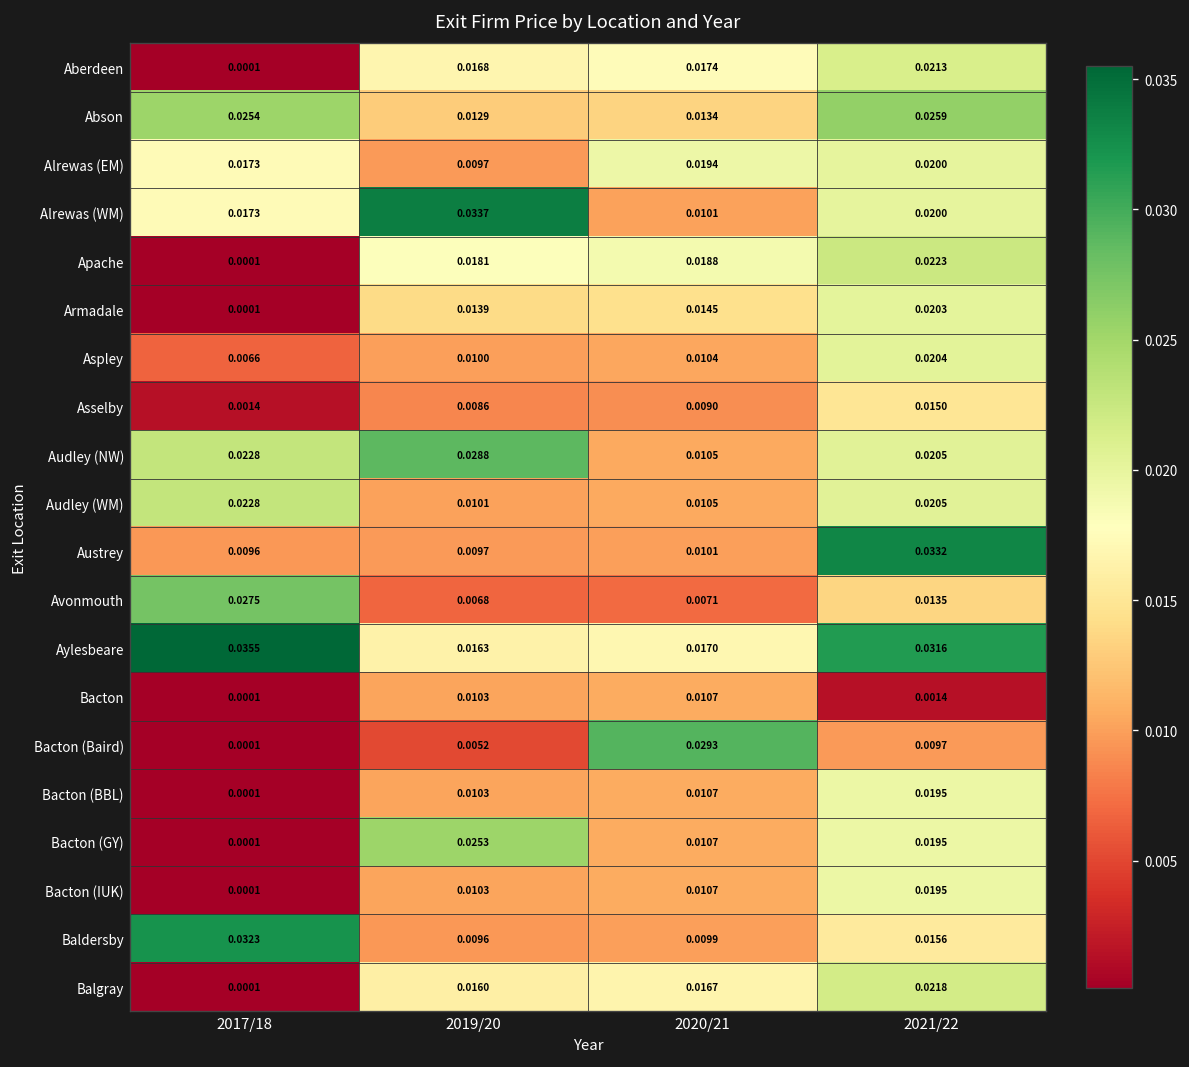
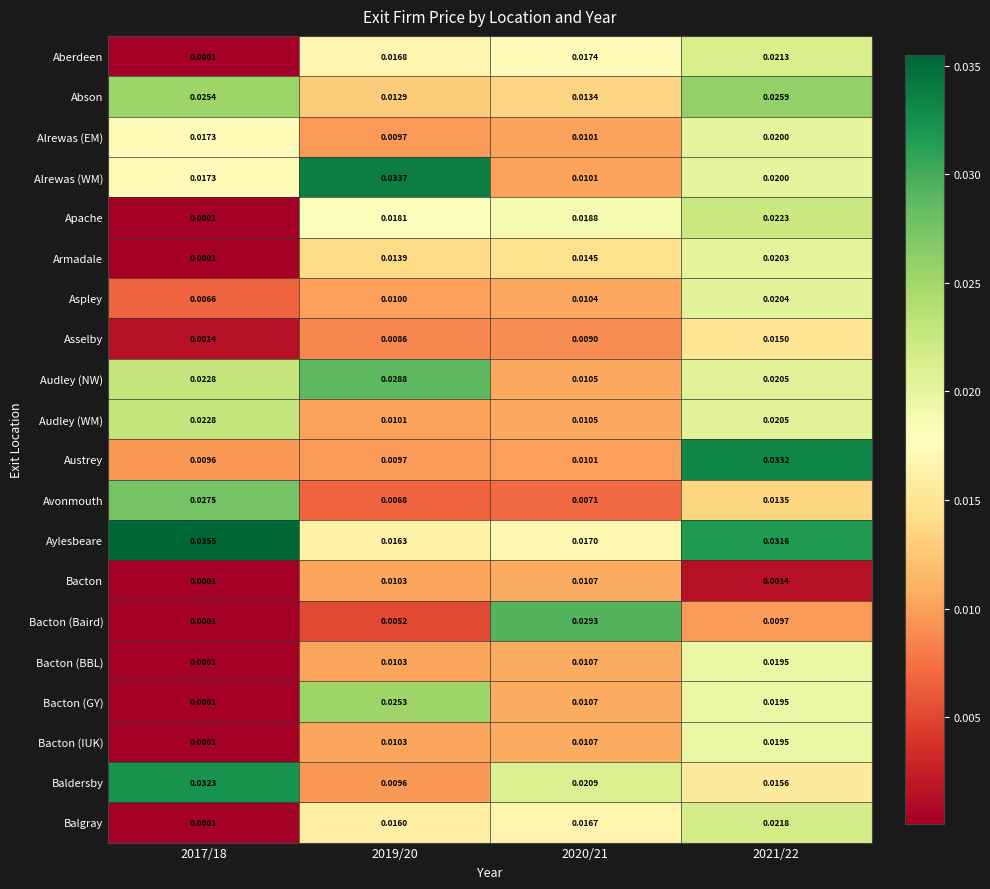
  {
    "Aberdeen": {
      "2017/18": 0.0001,
      "2019/20": 0.0168,
      "2020/21": 0.0174,
      "2021/22": 0.0213
    },
    "Abson": {
      "2017/18": 0.0254,
      "2019/20": 0.0129,
      "2020/21": 0.0134,
      "2021/22": 0.0259
    },
    "Alrewas (EM)": {
      "2017/18": 0.0173,
      "2019/20": 0.0097,
-     "2020/21": 0.0194,
+     "2020/21": 0.0101,
      "2021/22": 0.0200
    },
    "Alrewas (WM)": {
      "2017/18": 0.0173,
      "2019/20": 0.0337,
      "2020/21": 0.0101,
      "2021/22": 0.0200
    },
    "Apache": {
      "2017/18": 0.0001,
      "2019/20": 0.0181,
      "2020/21": 0.0188,
      "2021/22": 0.0223
    },
    "Armadale": {
      "2017/18": 0.0001,
      "2019/20": 0.0139,
      "2020/21": 0.0145,
      "2021/22": 0.0203
    },
    "Aspley": {
      "2017/18": 0.0066,
      "2019/20": 0.0100,
      "2020/21": 0.0104,
      "2021/22": 0.0204
    },
    "Asselby": {
      "2017/18": 0.0014,
      "2019/20": 0.0086,
      "2020/21": 0.0090,
      "2021/22": 0.0150
    },
    "Audley (NW)": {
      "2017/18": 0.0228,
      "2019/20": 0.0288,
      "2020/21": 0.0105,
      "2021/22": 0.0205
    },
    "Audley (WM)": {
      "2017/18": 0.0228,
      "2019/20": 0.0101,
      "2020/21": 0.0105,
      "2021/22": 0.0205
    },
    "Austrey": {
      "2017/18": 0.0096,
      "2019/20": 0.0097,
      "2020/21": 0.0101,
      "2021/22": 0.0332
    },
    "Avonmouth": {
      "2017/18": 0.0275,
      "2019/20": 0.0068,
      "2020/21": 0.0071,
      "2021/22": 0.0135
    },
    "Aylesbeare": {
      "2017/18": 0.0355,
      "2019/20": 0.0163,
      "2020/21": 0.0170,
      "2021/22": 0.0316
    },
    "Bacton": {
      "2017/18": 0.0001,
      "2019/20": 0.0103,
      "2020/21": 0.0107,
      "2021/22": 0.0014
    },
    "Bacton (Baird)": {
      "2017/18": 0.0001,
      "2019/20": 0.0052,
      "2020/21": 0.0293,
      "2021/22": 0.0097
    },
    "Bacton (BBL)": {
      "2017/18": 0.0001,
      "2019/20": 0.0103,
      "2020/21": 0.0107,
      "2021/22": 0.0195
    },
    "Bacton (GY)": {
      "2017/18": 0.0001,
      "2019/20": 0.0253,
      "2020/21": 0.0107,
      "2021/22": 0.0195
    },
    "Bacton (IUK)": {
      "2017/18": 0.0001,
      "2019/20": 0.0103,
      "2020/21": 0.0107,
      "2021/22": 0.0195
    },
    "Baldersby": {
      "2017/18": 0.0323,
      "2019/20": 0.0096,
-     "2020/21": 0.0099,
+     "2020/21": 0.0209,
      "2021/22": 0.0156
    },
    "Balgray": {
      "2017/18": 0.0001,
      "2019/20": 0.0160,
      "2020/21": 0.0167,
      "2021/22": 0.0218
    }
  }
